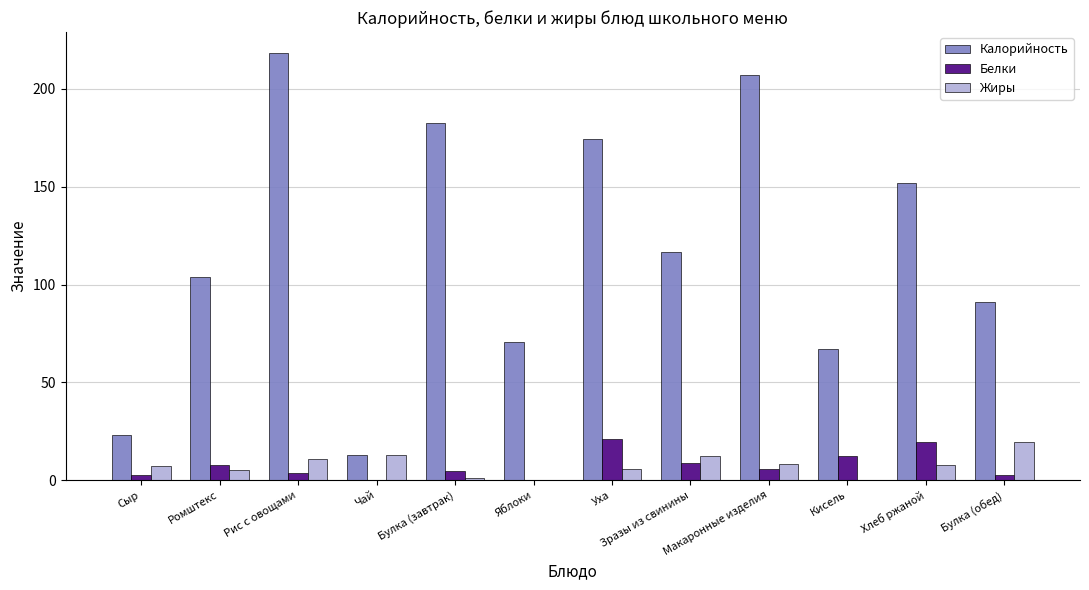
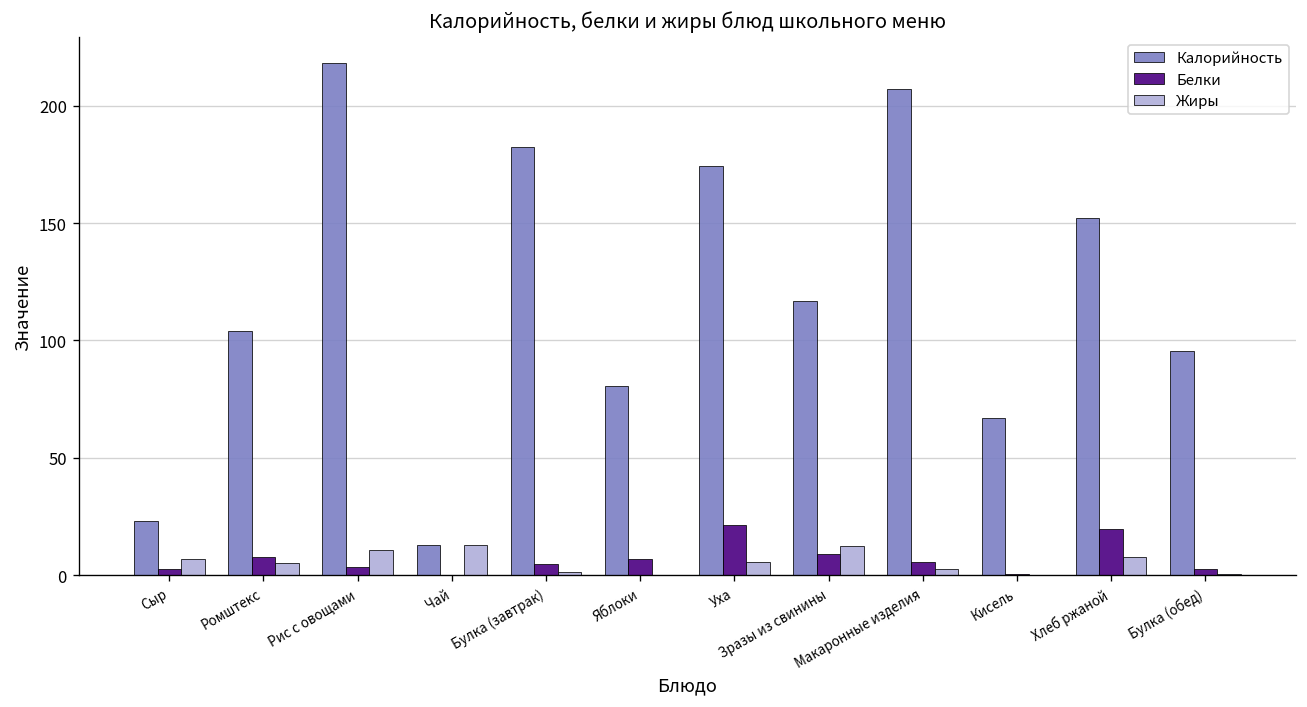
  {
    "Калорийность": {
      "Сыр": 23,
      "Ромштекс": 104,
      "Рис с овощами": 218,
      "Чай": 13,
      "Булка (завтрак)": 183,
-     "Яблоки": 71,
+     "Яблоки": 81,
      "Уха": 174,
      "Зразы из свинины": 117,
      "Макаронные изделия": 207,
      "Кисель": 67,
      "Хлеб ржаной": 152,
-     "Булка (обед)": 91
+     "Булка (обед)": 95
    },
    "Белки": {
      "Сыр": 3,
      "Ромштекс": 8,
      "Рис с овощами": 4,
      "Булка (завтрак)": 5,
-     "Яблоки": 0,
+     "Яблоки": 7,
      "Уха": 21,
      "Зразы из свинины": 9,
      "Макаронные изделия": 6,
-     "Кисель": 12,
+     "Кисель": 0,
      "Хлеб ржаной": 20,
      "Булка (обед)": 2
    },
    "Жиры": {
      "Сыр": 7,
      "Ромштекс": 5,
      "Рис с овощами": 11,
      "Чай": 13,
      "Булка (завтрак)": 1,
      "Яблоки": 0,
      "Уха": 5,
      "Зразы из свинины": 12,
-     "Макаронные изделия": 8,
+     "Макаронные изделия": 3,
      "Кисель": 0,
      "Хлеб ржаной": 8,
-     "Булка (обед)": 20
+     "Булка (обед)": 1
    }
  }
